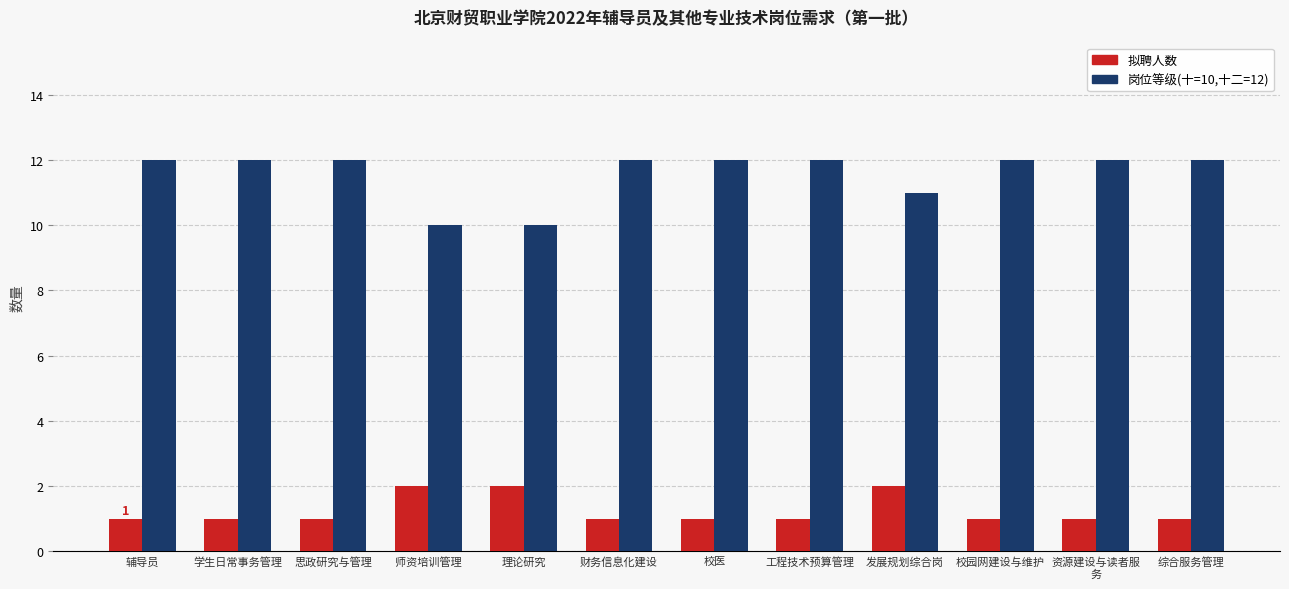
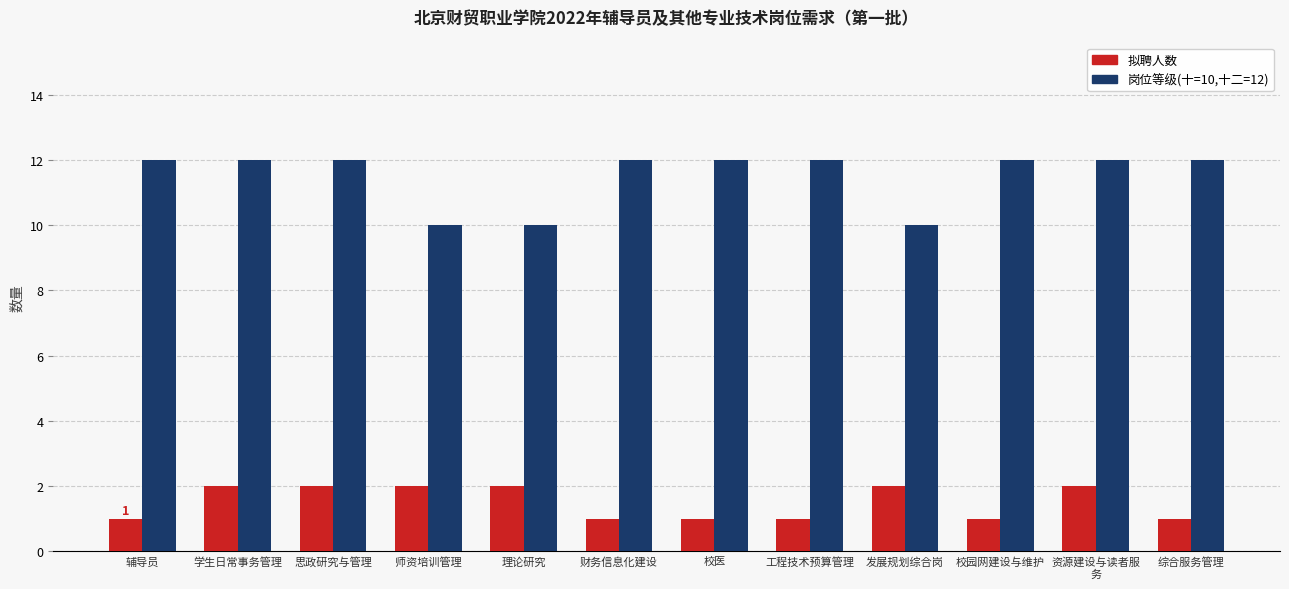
  {
    "拟聘人数": {
-     "学生日常事务管理": 1,
-     "思政研究与管理": 1,
+     "学生日常事务管理": 2,
+     "思政研究与管理": 2,
      "师资培训管理": 2,
      "理论研究": 2,
      "财务信息化建设": 1,
      "校医": 1,
      "工程技术预算管理": 1,
      "发展规划综合岗": 2,
      "校园网建设与维护": 1,
-     "资源建设与读者服 务": 1,
+     "资源建设与读者服 务": 2,
      "综合服务管理": 1
    },
    "岗位等级(十=10,十二=12)": {
      "辅导员": 12,
      "学生日常事务管理": 12,
      "思政研究与管理": 12,
      "师资培训管理": 10,
      "理论研究": 10,
      "财务信息化建设": 12,
      "校医": 12,
      "工程技术预算管理": 12,
-     "发展规划综合岗": 11,
+     "发展规划综合岗": 10,
      "校园网建设与维护": 12,
      "资源建设与读者服 务": 12,
      "综合服务管理": 12
    }
  }
